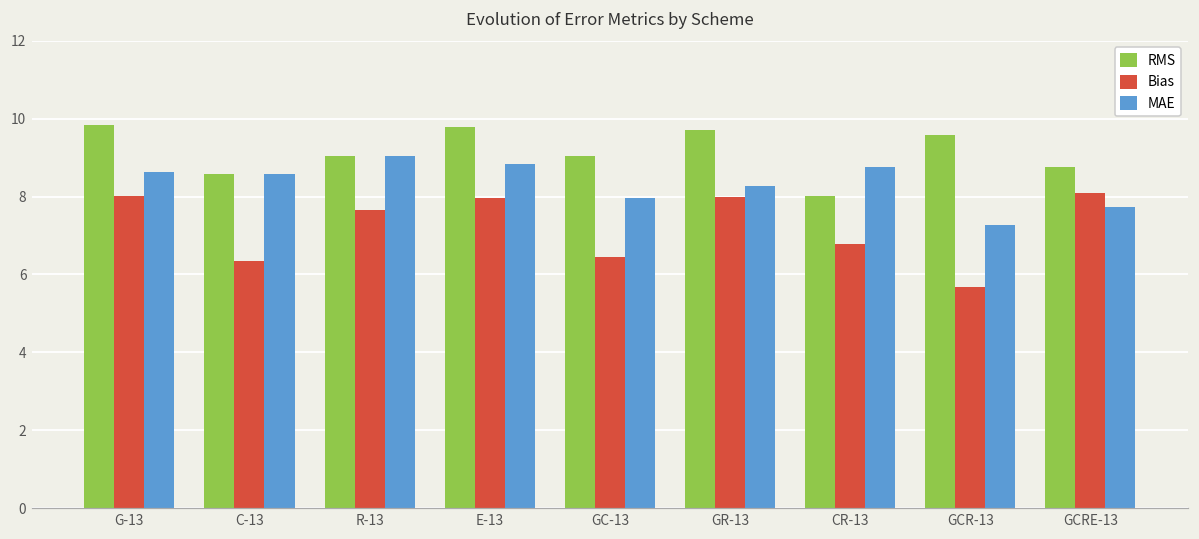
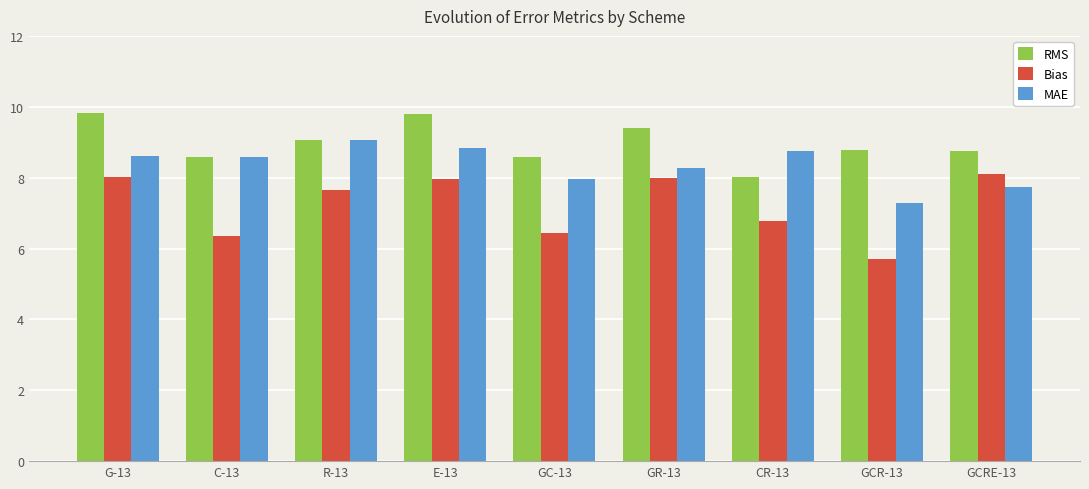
  {
    "RMS": {
      "G-13": 9.8,
      "C-13": 8.6,
      "R-13": 9.1,
      "E-13": 9.8,
-     "GC-13": 9.0,
-     "GR-13": 9.7,
+     "GC-13": 8.6,
+     "GR-13": 9.4,
      "CR-13": 8.0,
-     "GCR-13": 9.6,
+     "GCR-13": 8.8,
      "GCRE-13": 8.8
    },
    "Bias": {
      "G-13": 8.0,
      "C-13": 6.3,
      "R-13": 7.7,
      "E-13": 8.0,
      "GC-13": 6.4,
      "GR-13": 8.0,
      "CR-13": 6.8,
      "GCR-13": 5.7,
      "GCRE-13": 8.1
    },
    "MAE": {
      "G-13": 8.6,
      "C-13": 8.6,
      "R-13": 9.1,
      "E-13": 8.8,
      "GC-13": 8.0,
      "GR-13": 8.3,
      "CR-13": 8.8,
      "GCR-13": 7.3,
      "GCRE-13": 7.7
    }
  }
